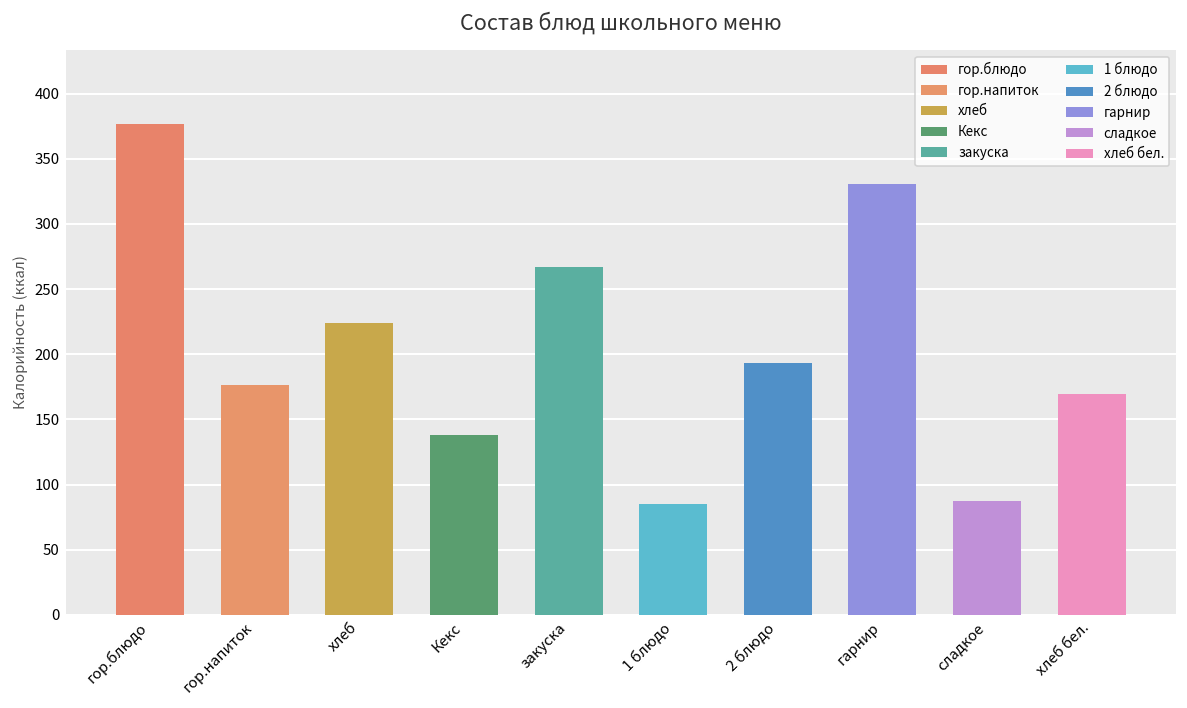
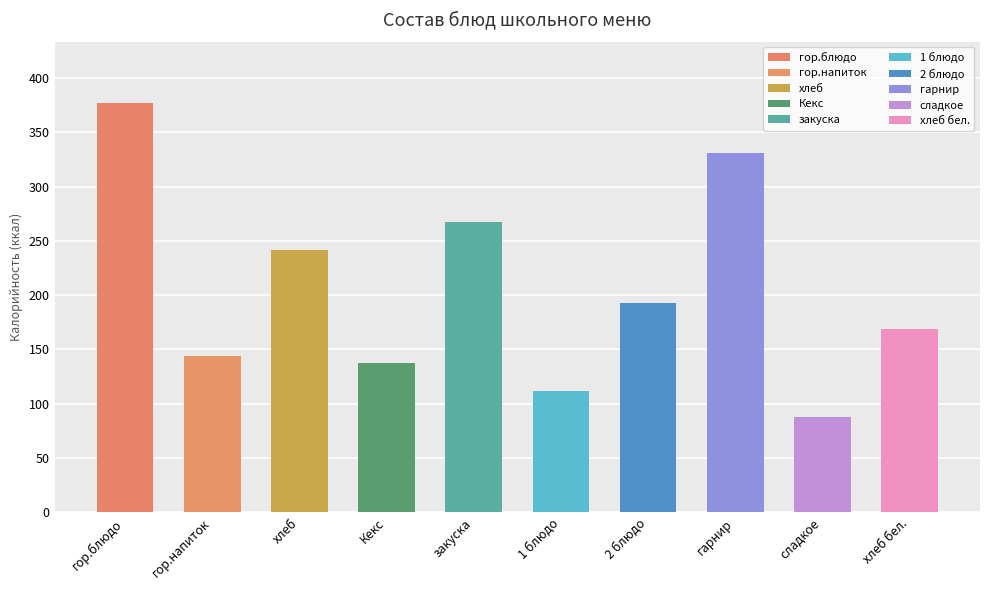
  {
    "гор.блюдо": 377,
-   "гор.напиток": 176,
-   "хлеб": 224,
+   "гор.напиток": 144,
+   "хлеб": 242,
    "Кекс": 138,
    "закуска": 267,
-   "1 блюдо": 85,
+   "1 блюдо": 112,
    "2 блюдо": 193,
    "гарнир": 331,
    "сладкое": 88,
    "хлеб бел.": 169
  }
